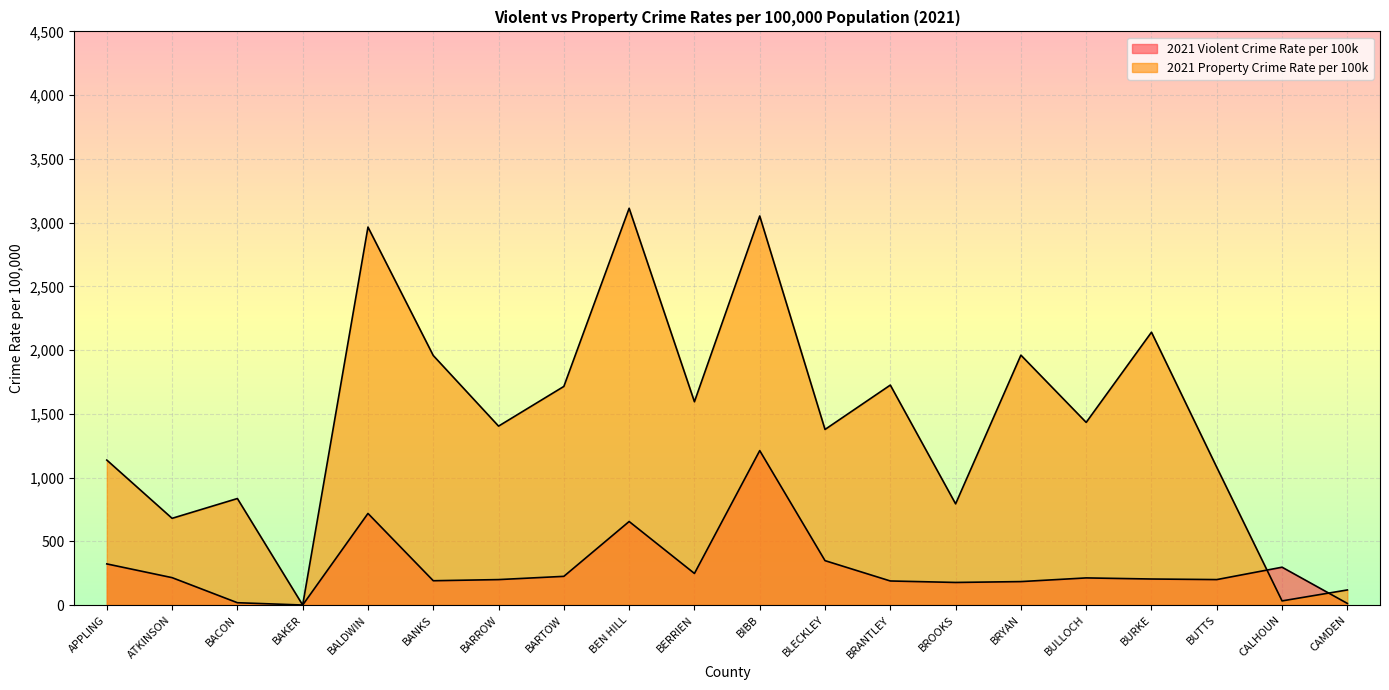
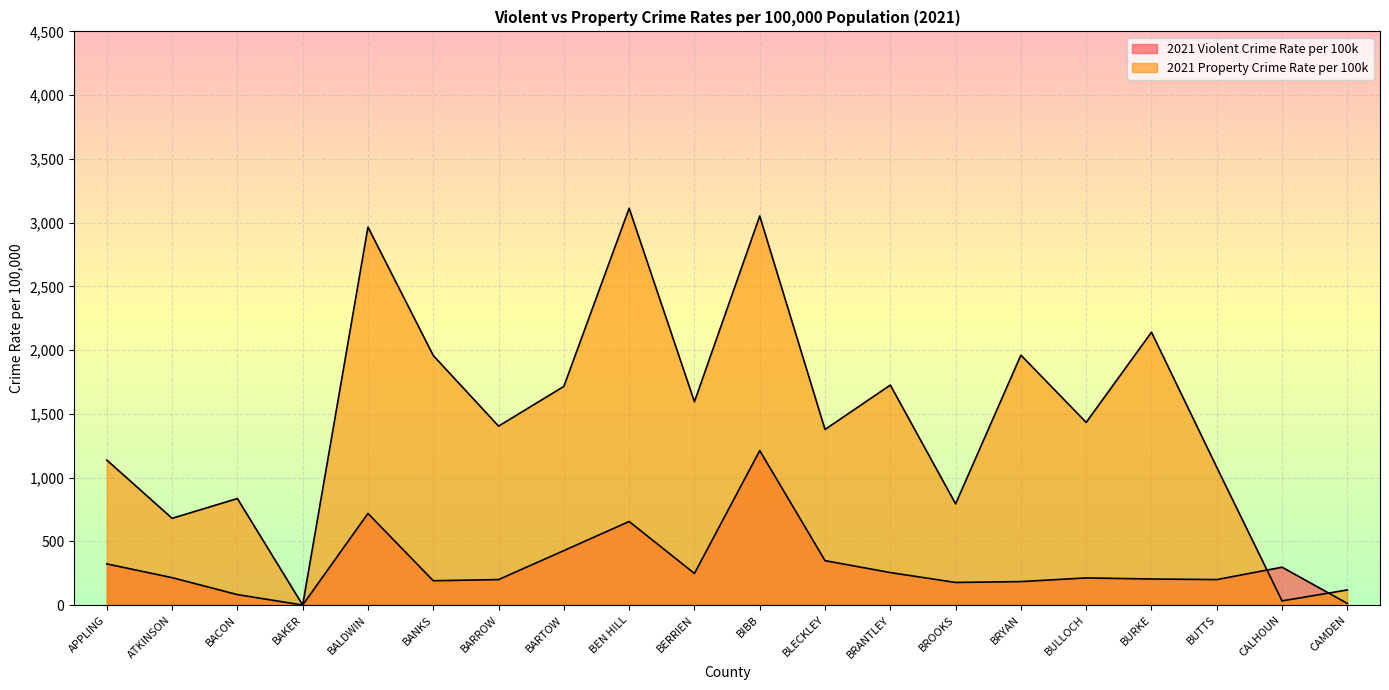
  {
    "2021 Violent Crime Rate per 100k": {
      "APPLING": "320",
      "ATKINSON": "210",
-     "BACON": "20",
+     "BACON": "80",
      "BALDWIN": "720",
      "BANKS": "190",
      "BARROW": "200",
-     "BARTOW": "230",
+     "BARTOW": "430",
      "BEN HILL": "660",
      "BERRIEN": "250",
      "BIBB": "1,210",
      "BLECKLEY": "350",
-     "BRANTLEY": "190",
+     "BRANTLEY": "250",
      "BROOKS": "180",
      "BRYAN": "180",
      "BULLOCH": "210",
      "BURKE": "200",
      "BUTTS": "200",
      "CALHOUN": "300",
      "CAMDEN": "10"
    },
    "2021 Property Crime Rate per 100k": {
      "APPLING": "1,140",
      "ATKINSON": "680",
      "BACON": "840",
      "BALDWIN": "2,960",
      "BANKS": "1,960",
      "BARROW": "1,400",
      "BARTOW": "1,710",
      "BEN HILL": "3,110",
      "BERRIEN": "1,590",
      "BIBB": "3,050",
      "BLECKLEY": "1,380",
      "BRANTLEY": "1,730",
      "BROOKS": "790",
      "BRYAN": "1,960",
      "BULLOCH": "1,430",
      "BURKE": "2,140",
      "BUTTS": "1,080",
      "CALHOUN": "30",
      "CAMDEN": "120"
    }
  }
